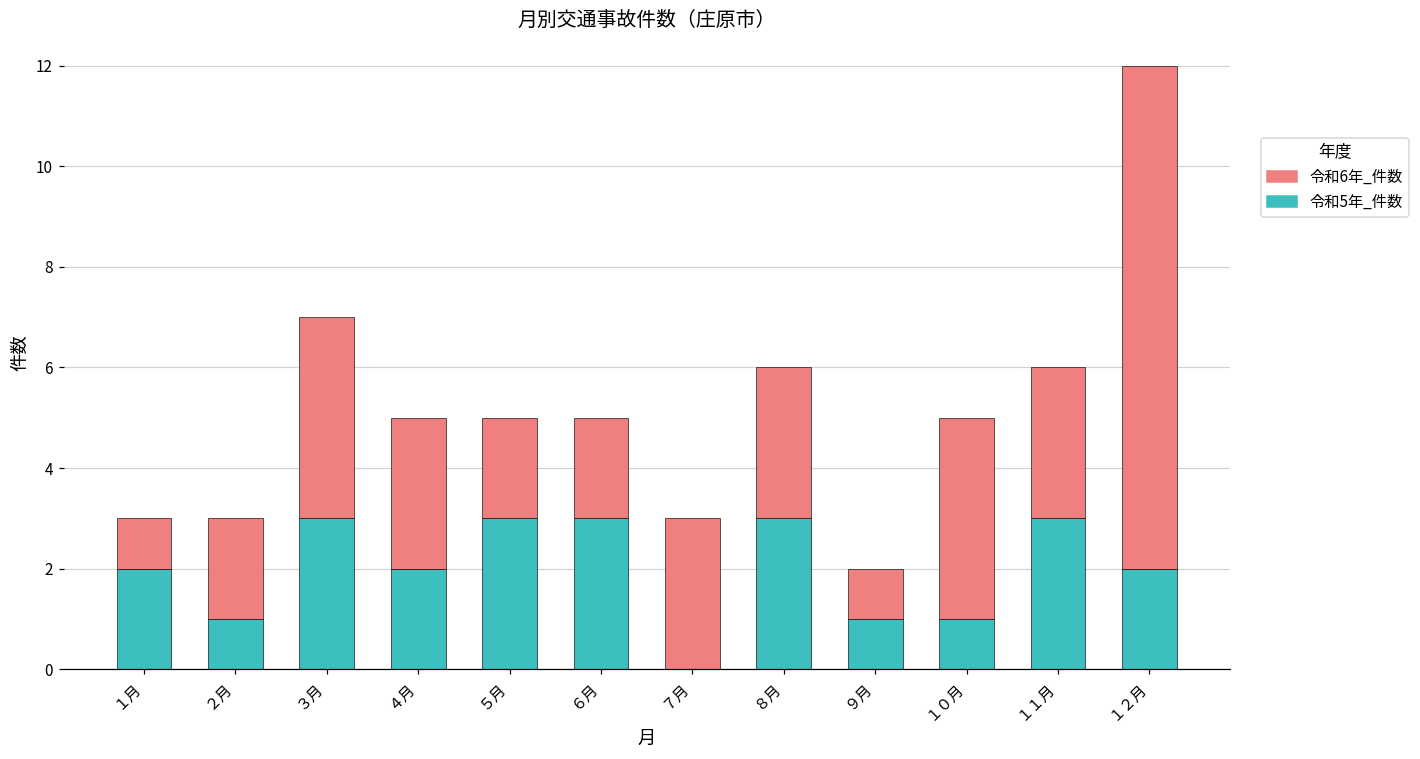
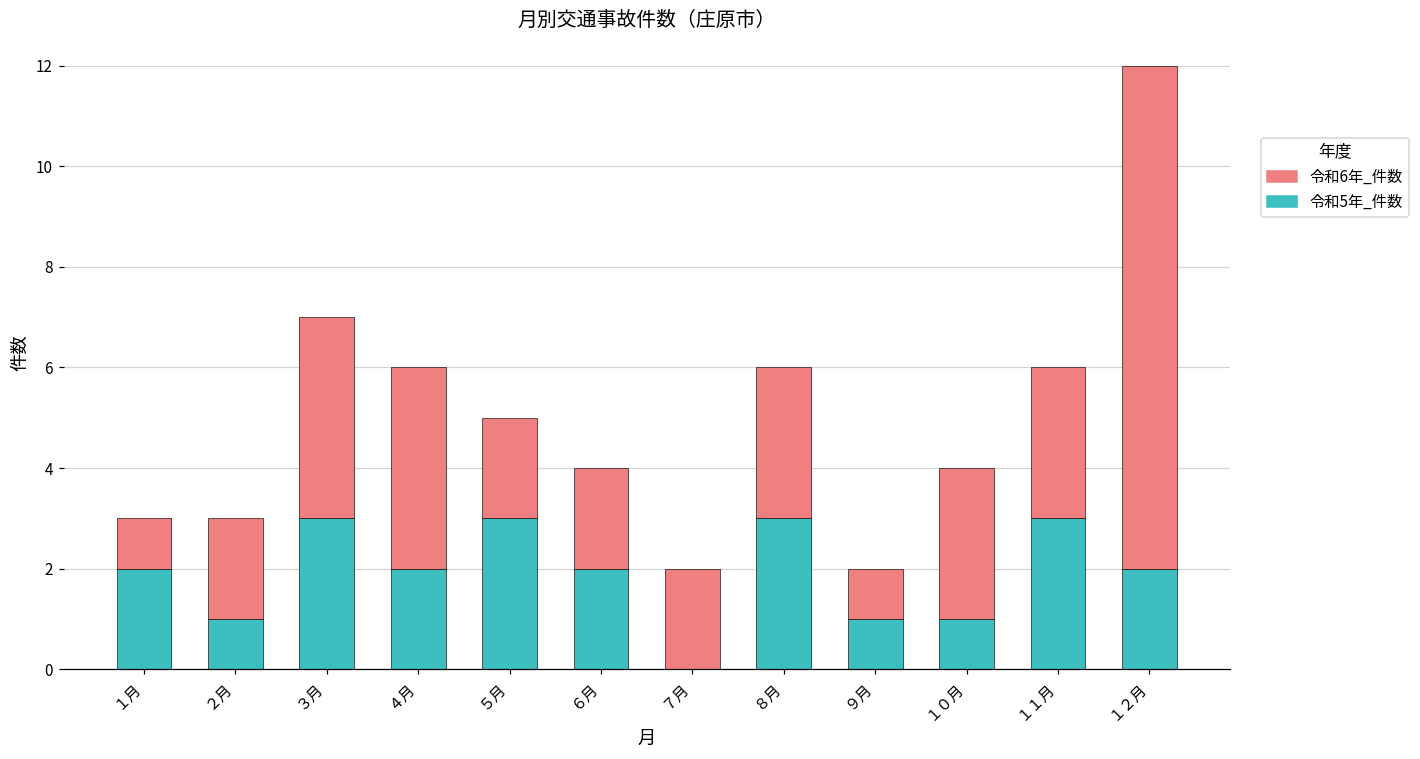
  {
    "令和5年_件数": {
      "１月": 2,
      "２月": 1,
      "３月": 3,
      "４月": 2,
      "５月": 3,
-     "６月": 3,
+     "６月": 2,
      "７月": 0,
      "８月": 3,
      "９月": 1,
      "１０月": 1,
      "１１月": 3,
      "１２月": 2
    },
    "令和6年_件数": {
      "１月": 1,
      "２月": 2,
      "３月": 4,
-     "４月": 3,
+     "４月": 4,
      "５月": 2,
      "６月": 2,
-     "７月": 3,
+     "７月": 2,
      "８月": 3,
      "９月": 1,
-     "１０月": 4,
+     "１０月": 3,
      "１１月": 3,
      "１２月": 10
    }
  }
